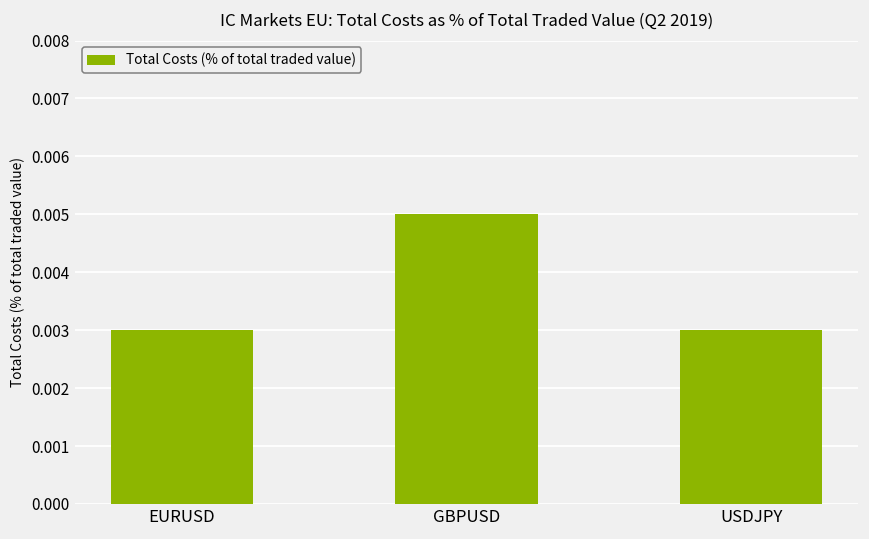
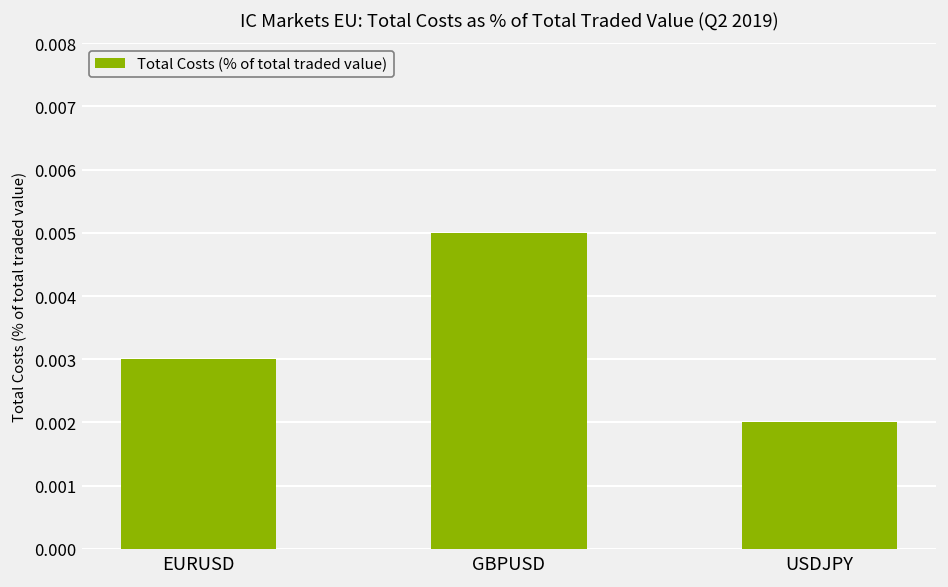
  {
    "EURUSD": 0.003,
    "GBPUSD": 0.005,
-   "USDJPY": 0.003
+   "USDJPY": 0.002
  }
